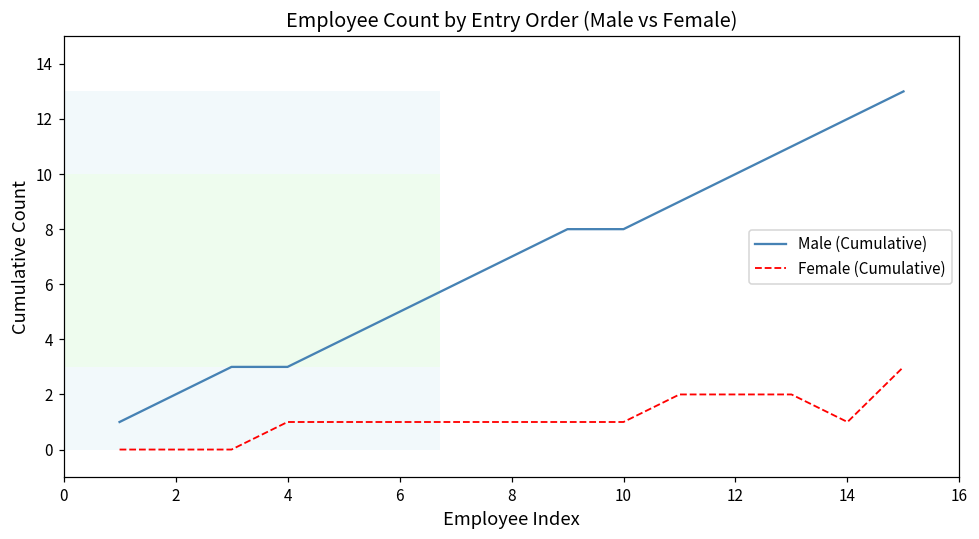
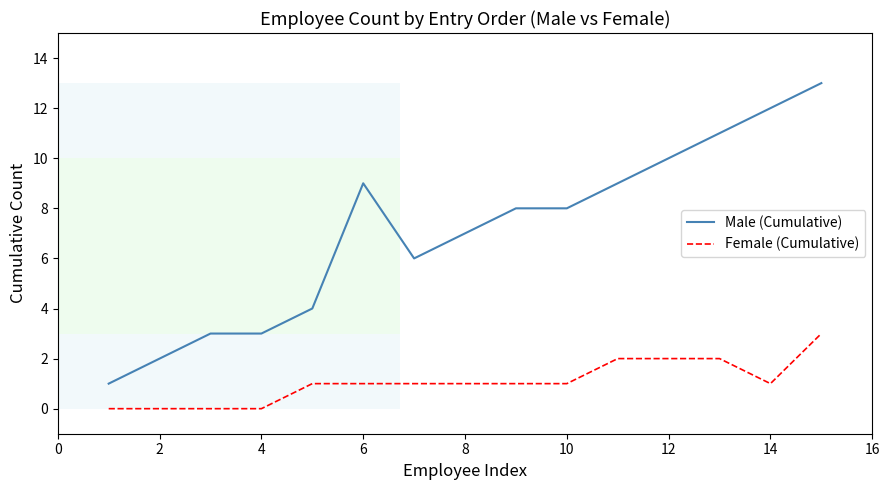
  {
    "Male (Cumulative)": {
      "2": 2,
      "4": 3,
-     "6": 5,
+     "6": 9,
      "8": 7,
      "10": 8,
      "12": 10,
      "14": 12
    },
    "Female (Cumulative)": {
      "2": 0,
-     "4": 1,
+     "4": 0,
      "6": 1,
      "8": 1,
      "10": 1,
      "12": 2,
      "14": 1
    }
  }
